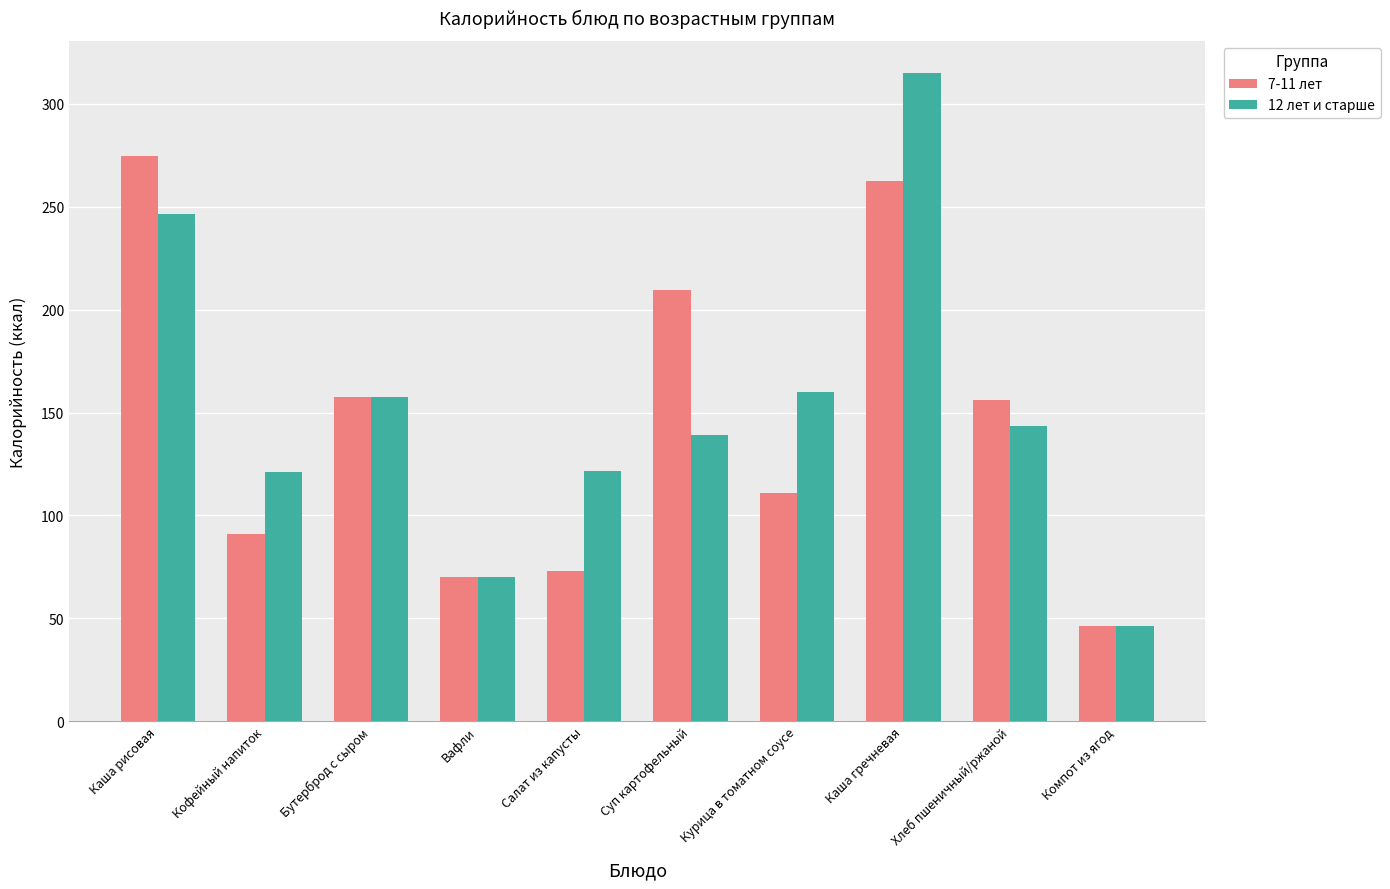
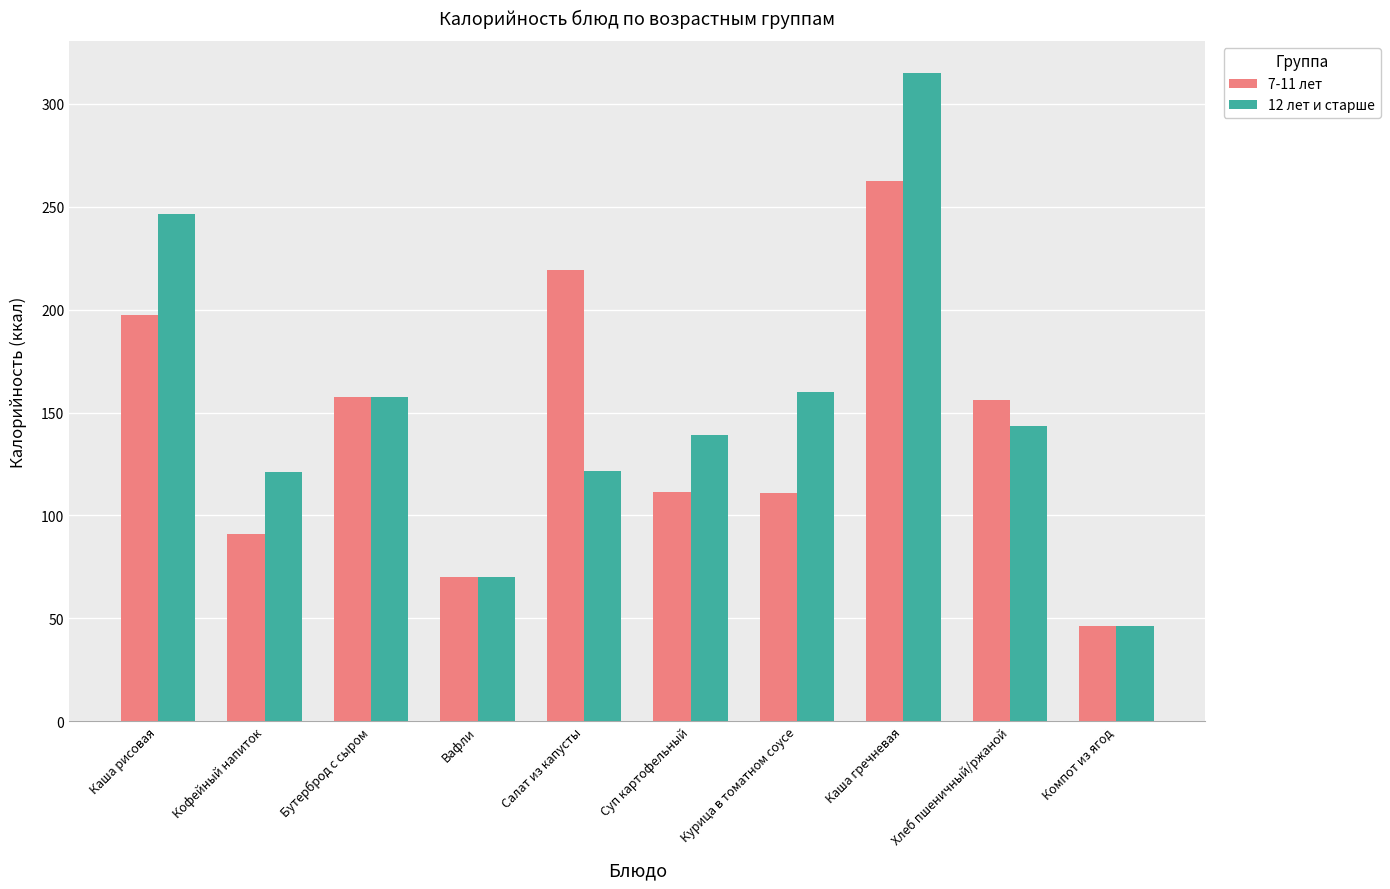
  {
    "7-11 лет": {
-     "Каша рисовая": 275,
+     "Каша рисовая": 197,
      "Кофейный напиток": 91,
      "Бутерброд с сыром": 158,
      "Вафли": 70,
-     "Салат из капусты": 73,
-     "Суп картофельный": 210,
+     "Салат из капусты": 219,
+     "Суп картофельный": 111,
      "Курица в томатном соусе": 111,
      "Каша гречневая": 263,
      "Хлеб пшеничный/ржаной": 156,
      "Компот из ягод": 46
    },
    "12 лет и старше": {
      "Каша рисовая": 247,
      "Кофейный напиток": 121,
      "Бутерброд с сыром": 158,
      "Вафли": 70,
      "Салат из капусты": 122,
      "Суп картофельный": 139,
      "Курица в томатном соусе": 160,
      "Каша гречневая": 315,
      "Хлеб пшеничный/ржаной": 144,
      "Компот из ягод": 46
    }
  }
